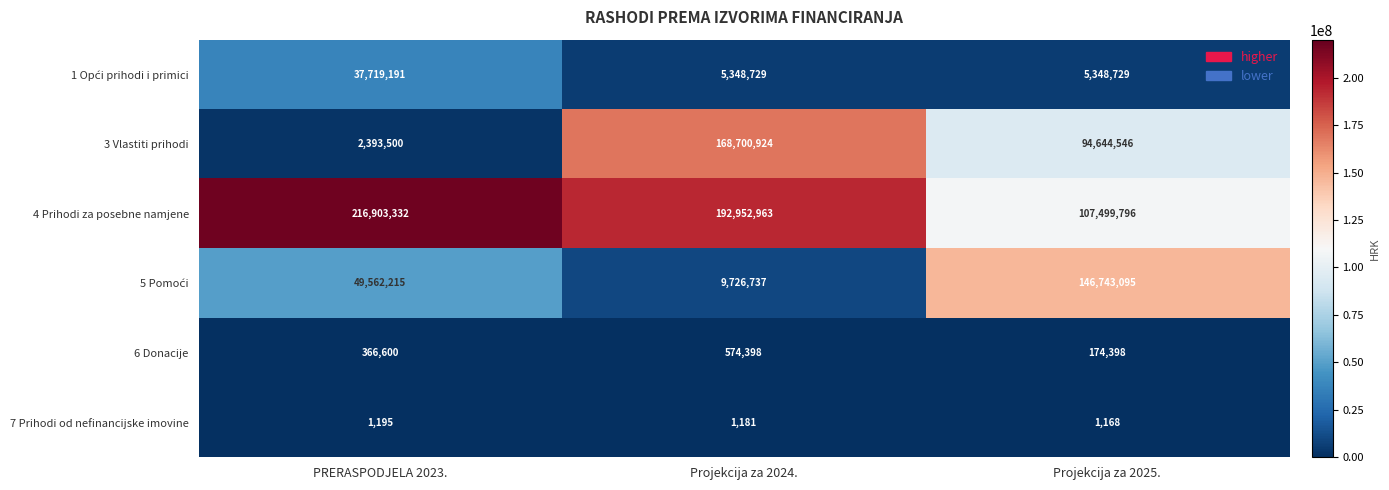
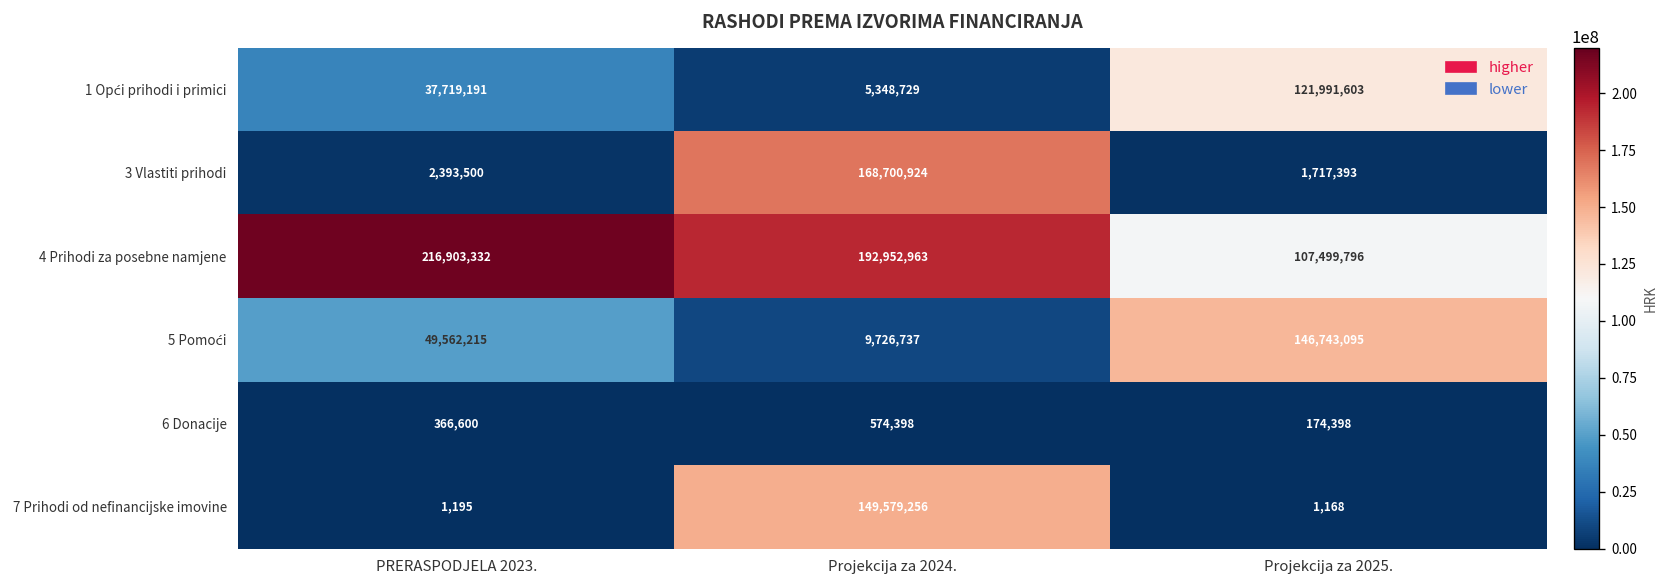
  {
    "1 Opći prihodi i primici": {
      "PRERASPODJELA 2023.": "37,719,191",
      "Projekcija za 2024.": "5,348,729",
-     "Projekcija za 2025.": "5,348,729"
+     "Projekcija za 2025.": "121,991,603"
    },
    "3 Vlastiti prihodi": {
      "PRERASPODJELA 2023.": "2,393,500",
      "Projekcija za 2024.": "168,700,924",
-     "Projekcija za 2025.": "94,644,546"
+     "Projekcija za 2025.": "1,717,393"
    },
    "4 Prihodi za posebne namjene": {
      "PRERASPODJELA 2023.": "216,903,332",
      "Projekcija za 2024.": "192,952,963",
      "Projekcija za 2025.": "107,499,796"
    },
    "5 Pomoći": {
      "PRERASPODJELA 2023.": "49,562,215",
      "Projekcija za 2024.": "9,726,737",
      "Projekcija za 2025.": "146,743,095"
    },
    "6 Donacije": {
      "PRERASPODJELA 2023.": "366,600",
      "Projekcija za 2024.": "574,398",
      "Projekcija za 2025.": "174,398"
    },
    "7 Prihodi od nefinancijske imovine": {
      "PRERASPODJELA 2023.": "1,195",
-     "Projekcija za 2024.": "1,181",
+     "Projekcija za 2024.": "149,579,256",
      "Projekcija za 2025.": "1,168"
    }
  }
